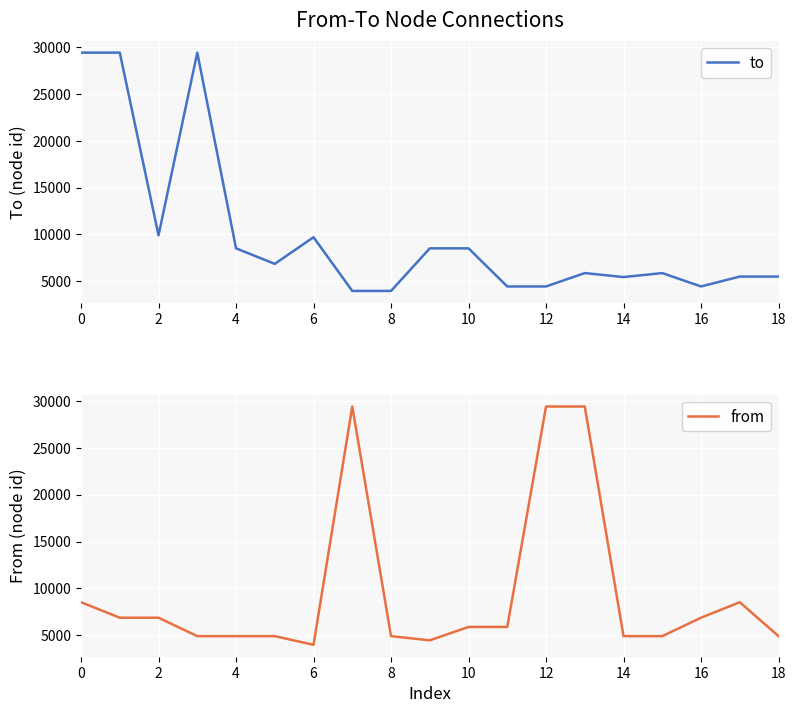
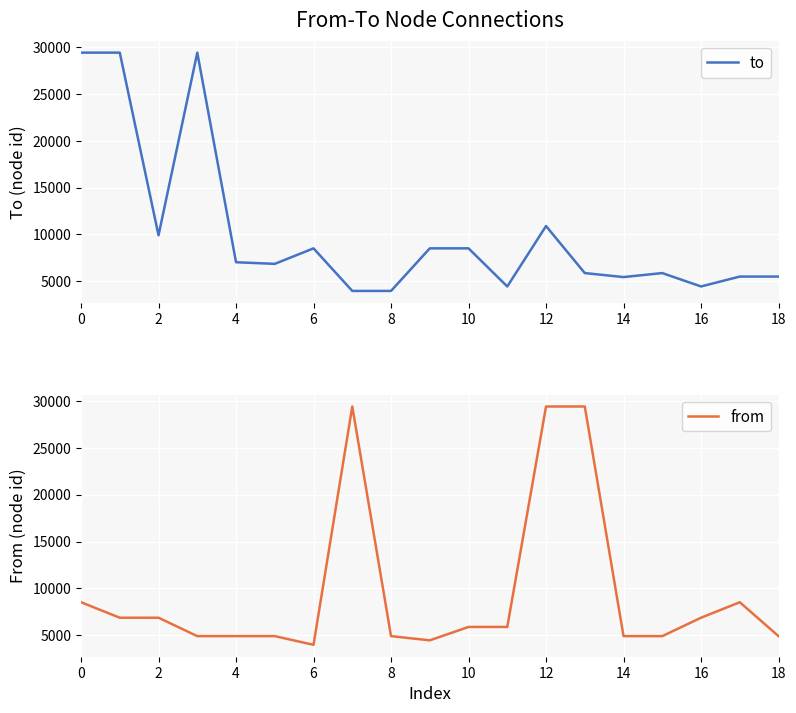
  {
    "From-To Node Connections": {
      "0": 29000,
      "2": 10000,
-     "4": 9000,
-     "6": 10000,
+     "4": 7000,
+     "6": 9000,
      "8": 4000,
      "10": 9000,
-     "12": 4000,
+     "12": 11000,
      "14": 5000,
      "16": 4000,
      "18": 5000
    }
  }
